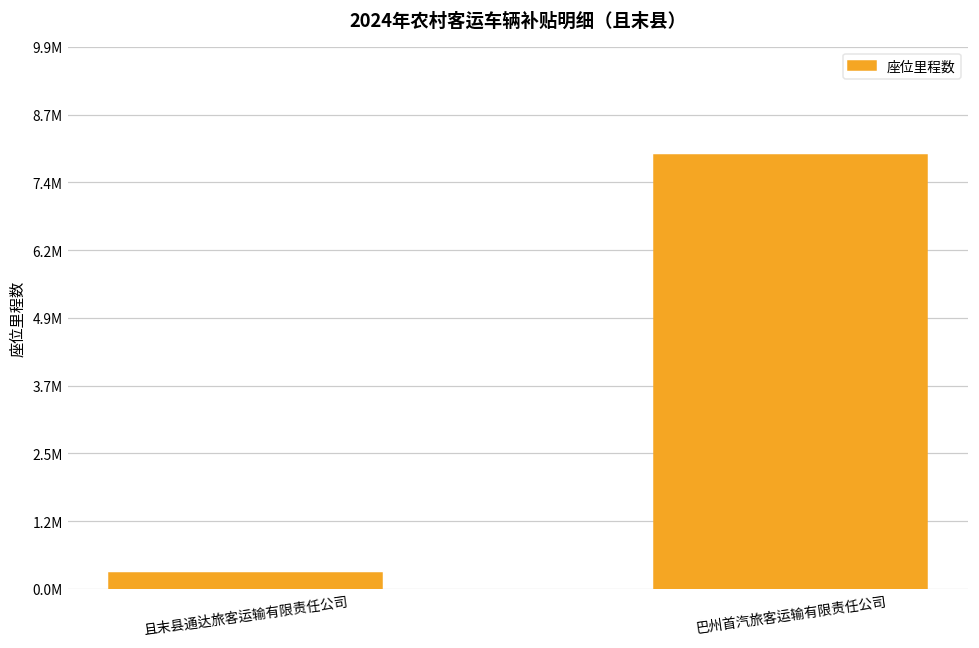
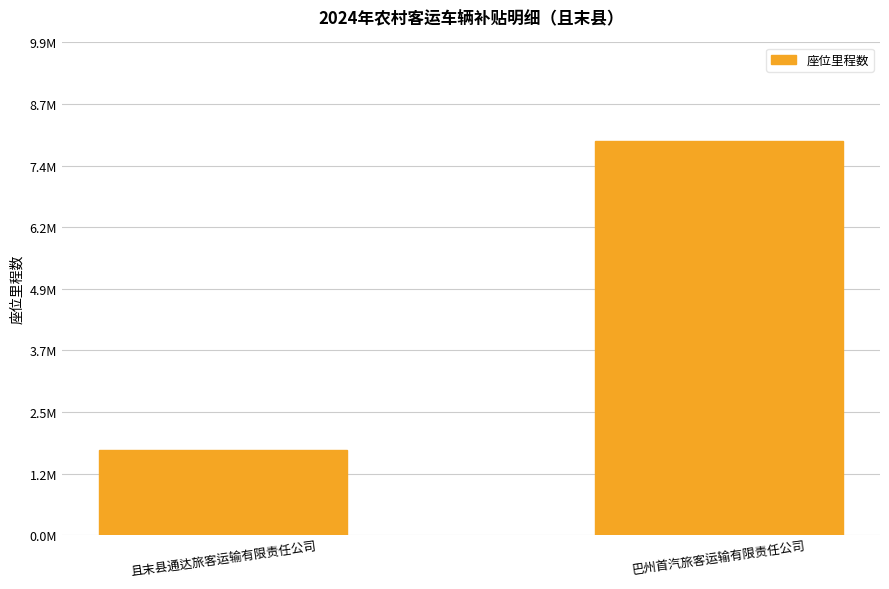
  {
-   "且末县通达旅客运输有限责任公司": 300000,
+   "且末县通达旅客运输有限责任公司": 1700000,
    "巴州首汽旅客运输有限责任公司": 7900000
  }
